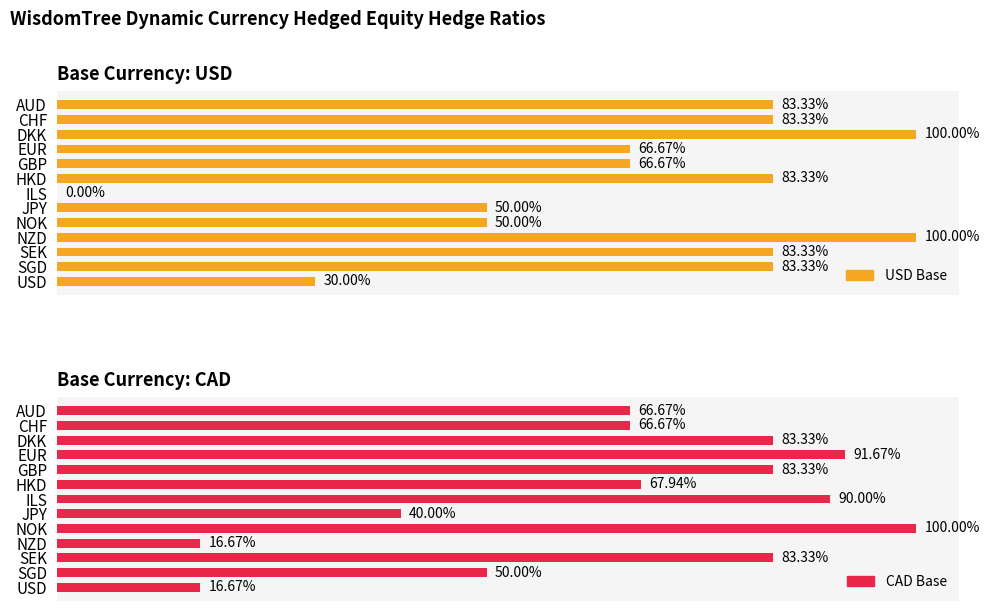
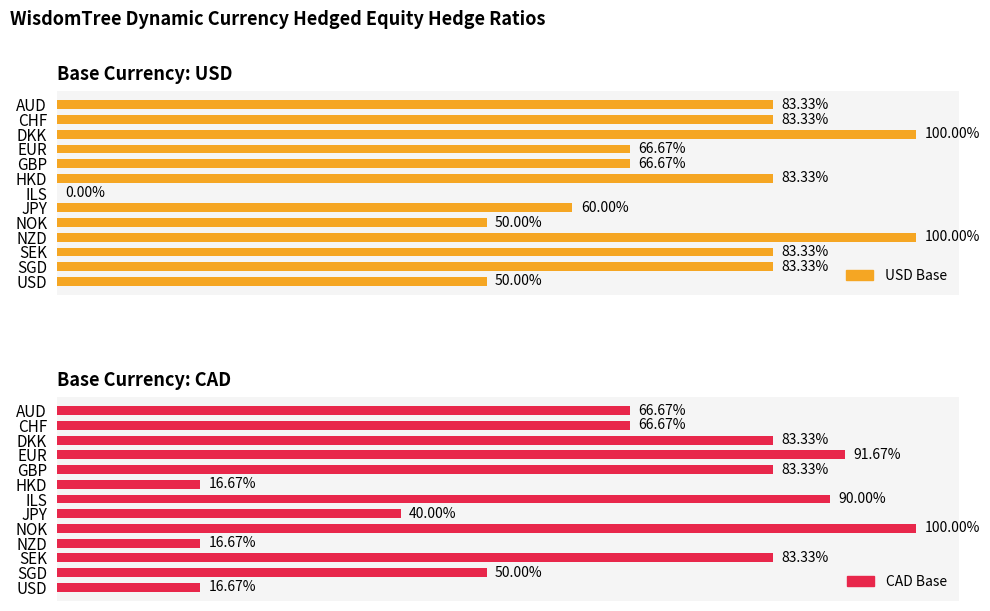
  {
    "Base Currency: USD": {
      "AUD": "83.33%",
      "CHF": "83.33%",
      "DKK": "100.00%",
      "EUR": "66.67%",
      "GBP": "66.67%",
      "HKD": "83.33%",
      "ILS": "0.00%",
-     "JPY": "50.00%",
+     "JPY": "60.00%",
      "NOK": "50.00%",
      "NZD": "100.00%",
      "SEK": "83.33%",
      "SGD": "83.33%",
-     "USD": "30.00%"
+     "USD": "50.00%"
    },
    "Base Currency: CAD": {
      "AUD": "66.67%",
      "CHF": "66.67%",
      "DKK": "83.33%",
      "EUR": "91.67%",
      "GBP": "83.33%",
-     "HKD": "67.94%",
+     "HKD": "16.67%",
      "ILS": "90.00%",
      "JPY": "40.00%",
      "NOK": "100.00%",
      "NZD": "16.67%",
      "SEK": "83.33%",
      "SGD": "50.00%",
      "USD": "16.67%"
    }
  }
